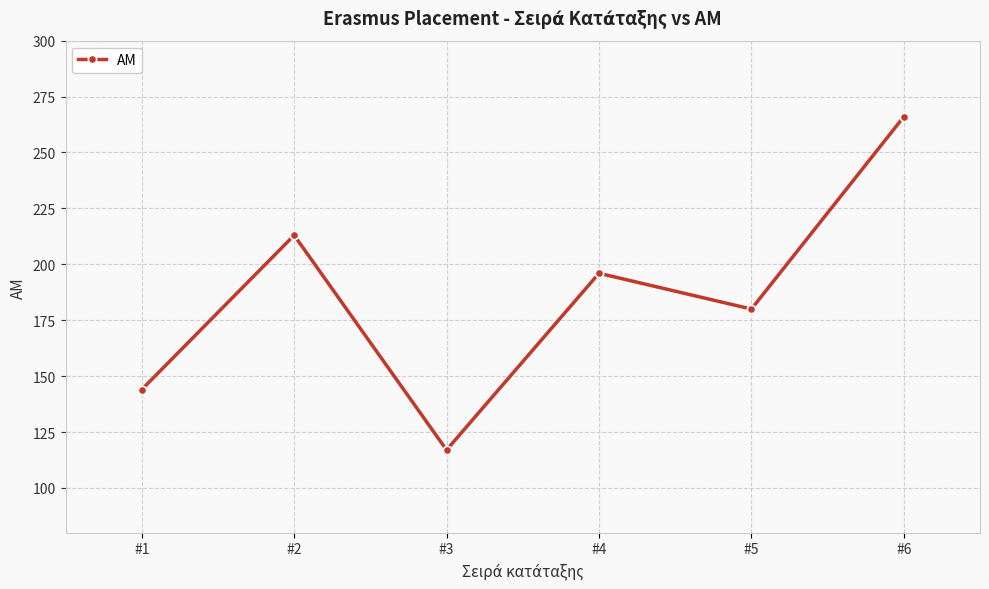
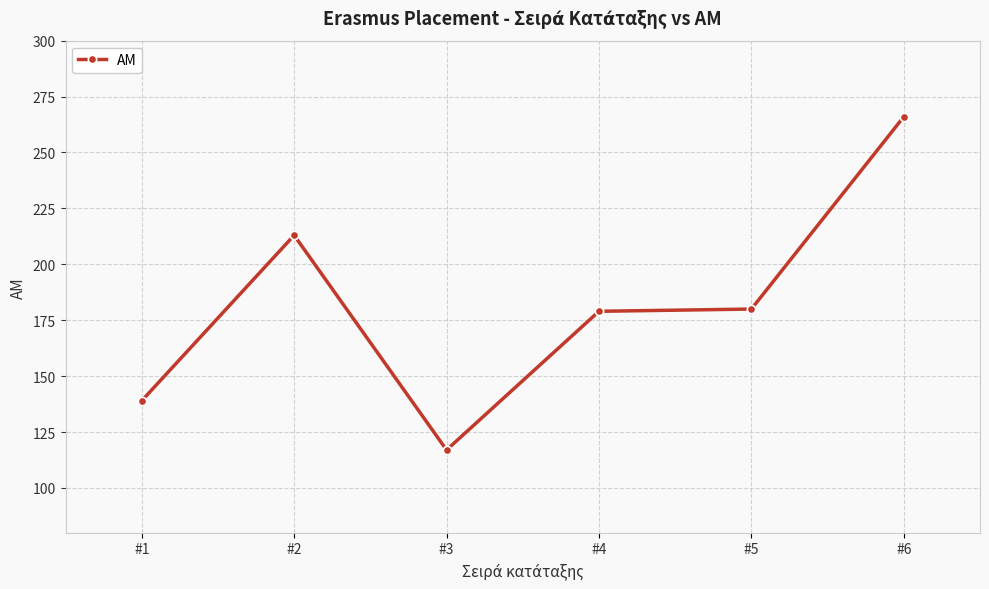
  {
-   "#1": 144,
+   "#1": 139,
    "#2": 213,
    "#3": 117,
-   "#4": 196,
+   "#4": 179,
    "#5": 180,
    "#6": 266
  }
